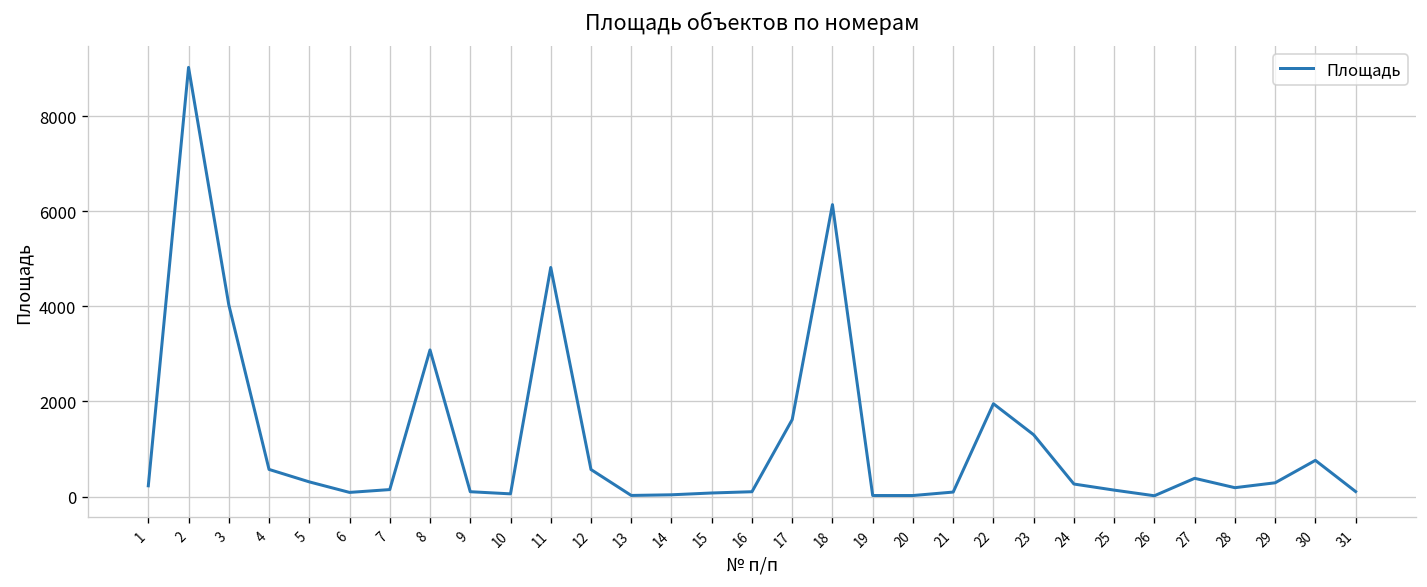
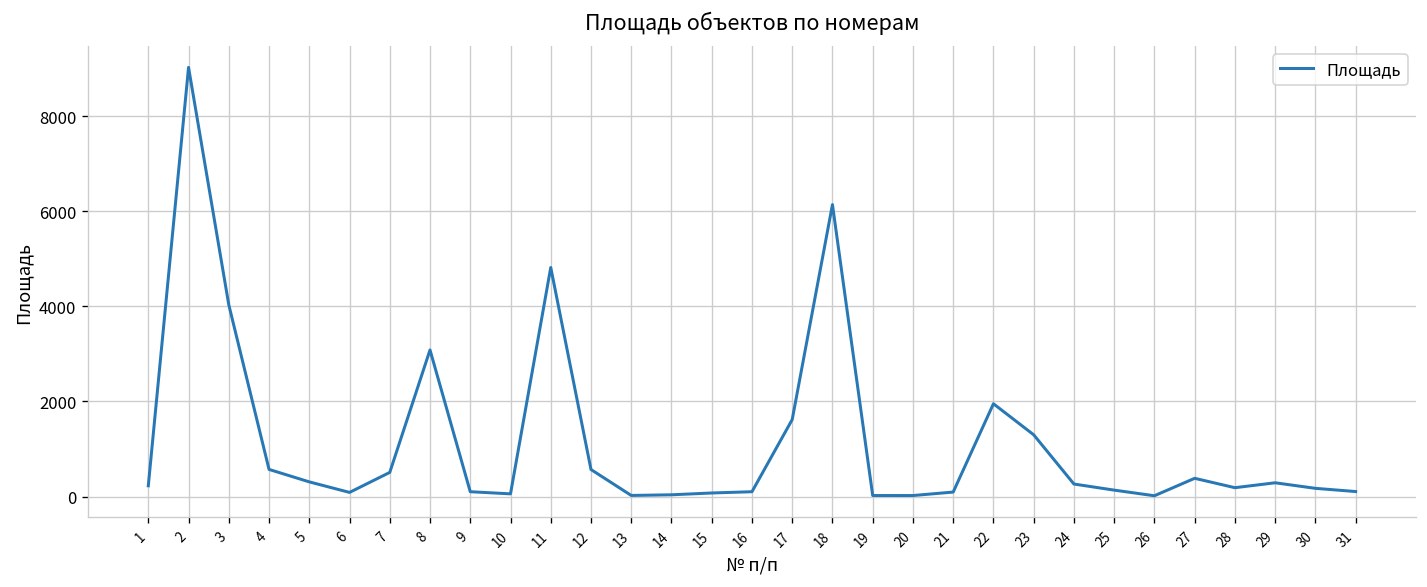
  {
    "1": 200,
    "2": 9000,
    "3": 4000,
    "4": 600,
    "5": 300,
    "6": 100,
-   "7": 100,
+   "7": 500,
    "8": 3100,
    "9": 100,
    "10": 100,
    "11": 4800,
    "12": 600,
    "13": 0,
    "14": 0,
    "15": 100,
    "16": 100,
    "17": 1600,
    "18": 6100,
    "19": 0,
    "20": 0,
    "21": 100,
    "22": 2000,
    "23": 1300,
    "24": 300,
    "25": 100,
    "26": 0,
    "27": 400,
    "28": 200,
    "29": 300,
-   "30": 800,
+   "30": 200,
    "31": 100
  }
